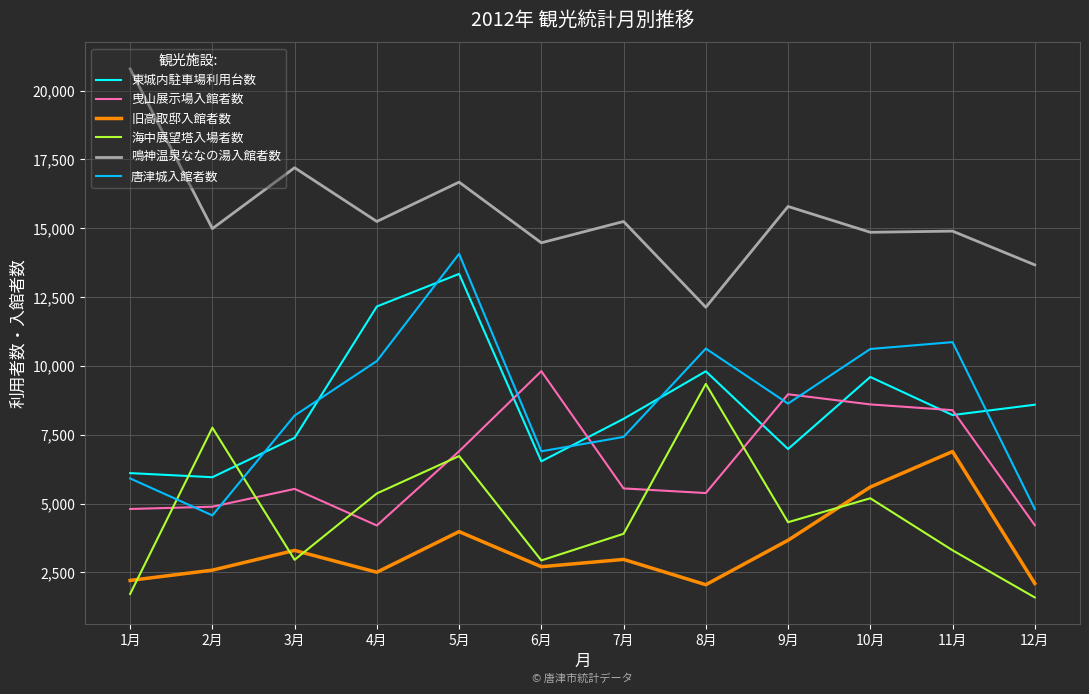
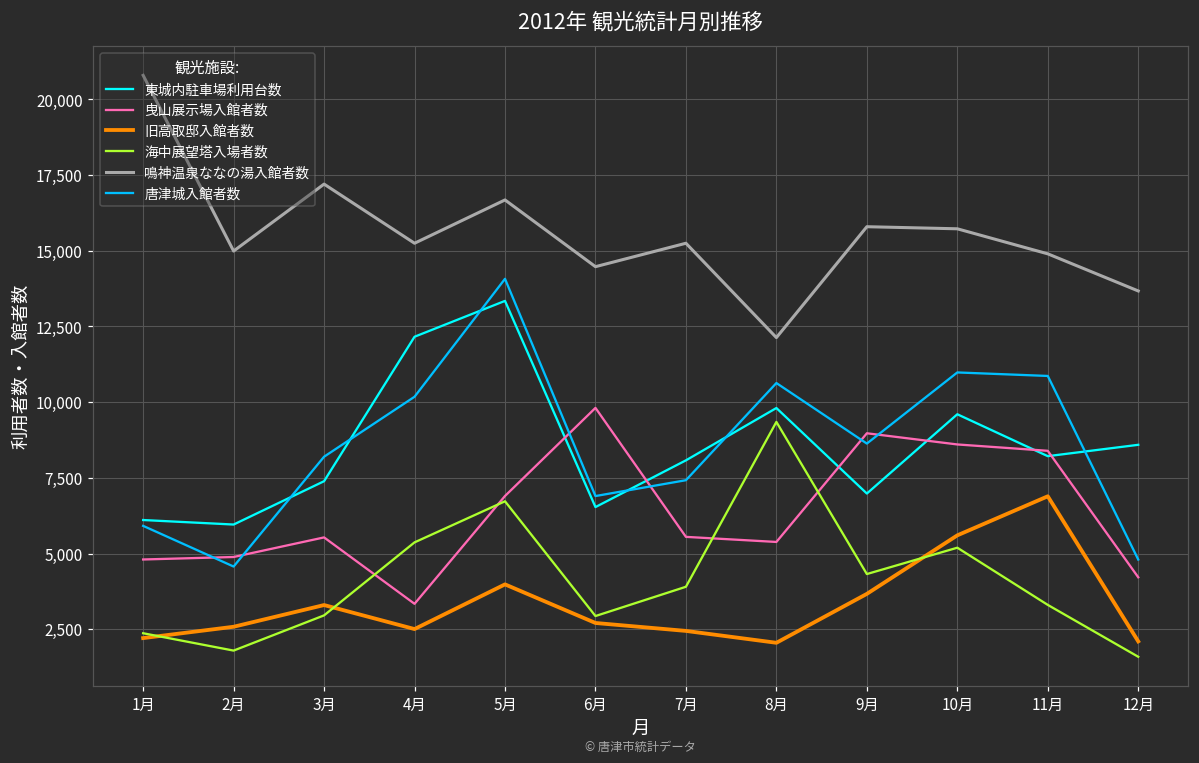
  {
    "東城内駐車場利用台数": {
      "1月": "6,100",
      "2月": "6,000",
      "3月": "7,400",
      "4月": "12,200",
      "5月": "13,300",
      "6月": "6,500",
      "7月": "8,100",
      "8月": "9,800",
      "9月": "7,000",
      "10月": "9,600",
      "11月": "8,200",
      "12月": "8,600"
    },
    "曳山展示場入館者数": {
      "1月": "4,800",
      "2月": "4,900",
      "3月": "5,500",
-     "4月": "4,200",
+     "4月": "3,300",
      "5月": "6,900",
      "6月": "9,800",
      "7月": "5,600",
      "8月": "5,400",
      "9月": "9,000",
      "10月": "8,600",
      "11月": "8,400",
      "12月": "4,200"
    },
    "旧高取邸入館者数": {
      "1月": "2,200",
      "2月": "2,600",
      "3月": "3,300",
      "4月": "2,500",
      "5月": "4,000",
      "6月": "2,700",
-     "7月": "3,000",
+     "7月": "2,400",
      "8月": "2,100",
      "9月": "3,700",
      "10月": "5,600",
      "11月": "6,900",
      "12月": "2,100"
    },
    "海中展望塔入場者数": {
-     "1月": "1,700",
-     "2月": "7,800",
+     "1月": "2,400",
+     "2月": "1,800",
      "3月": "3,000",
      "4月": "5,400",
      "5月": "6,700",
      "6月": "2,900",
      "7月": "3,900",
      "8月": "9,300",
      "9月": "4,300",
      "10月": "5,200",
      "11月": "3,300",
      "12月": "1,600"
    },
    "鳴神温泉ななの湯入館者数": {
      "2月": "15,000",
      "3月": "17,200",
      "4月": "15,200",
      "5月": "16,700",
      "6月": "14,500",
      "7月": "15,200",
      "8月": "12,100",
      "9月": "15,800",
-     "10月": "14,900",
+     "10月": "15,700",
      "11月": "14,900",
      "12月": "13,700"
    },
    "唐津城入館者数": {
      "1月": "5,900",
      "2月": "4,600",
      "3月": "8,200",
      "4月": "10,200",
      "5月": "14,100",
      "6月": "6,900",
      "7月": "7,400",
      "8月": "10,600",
      "9月": "8,600",
-     "10月": "10,600",
+     "10月": "11,000",
      "11月": "10,900",
      "12月": "4,800"
    }
  }
